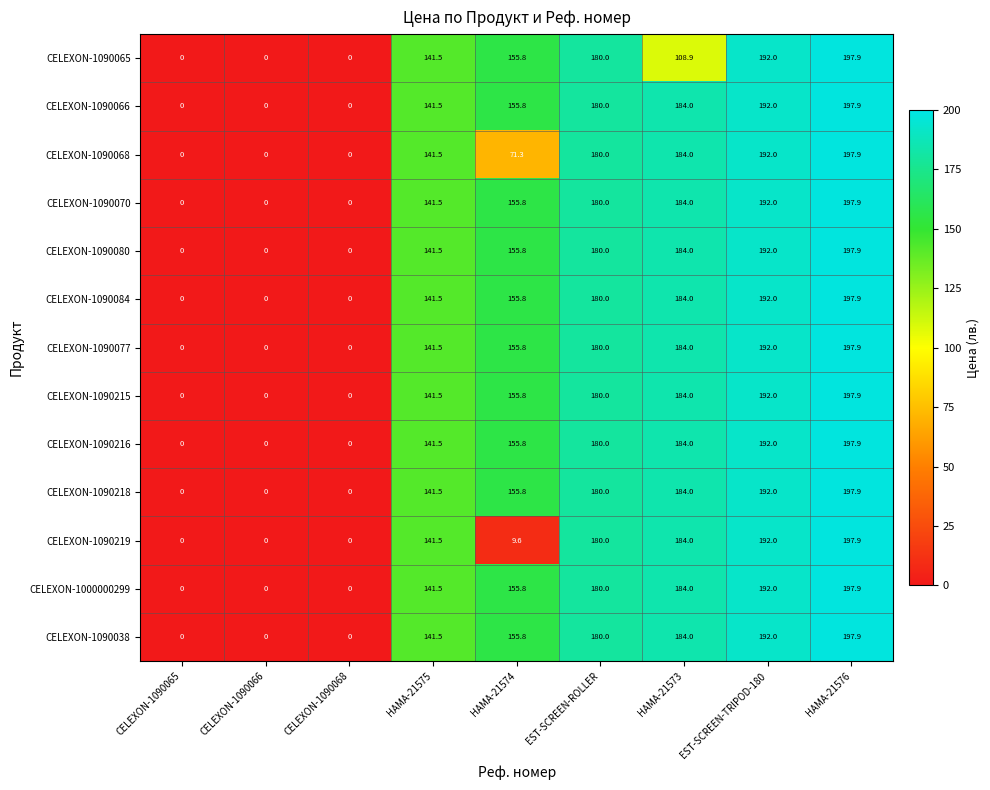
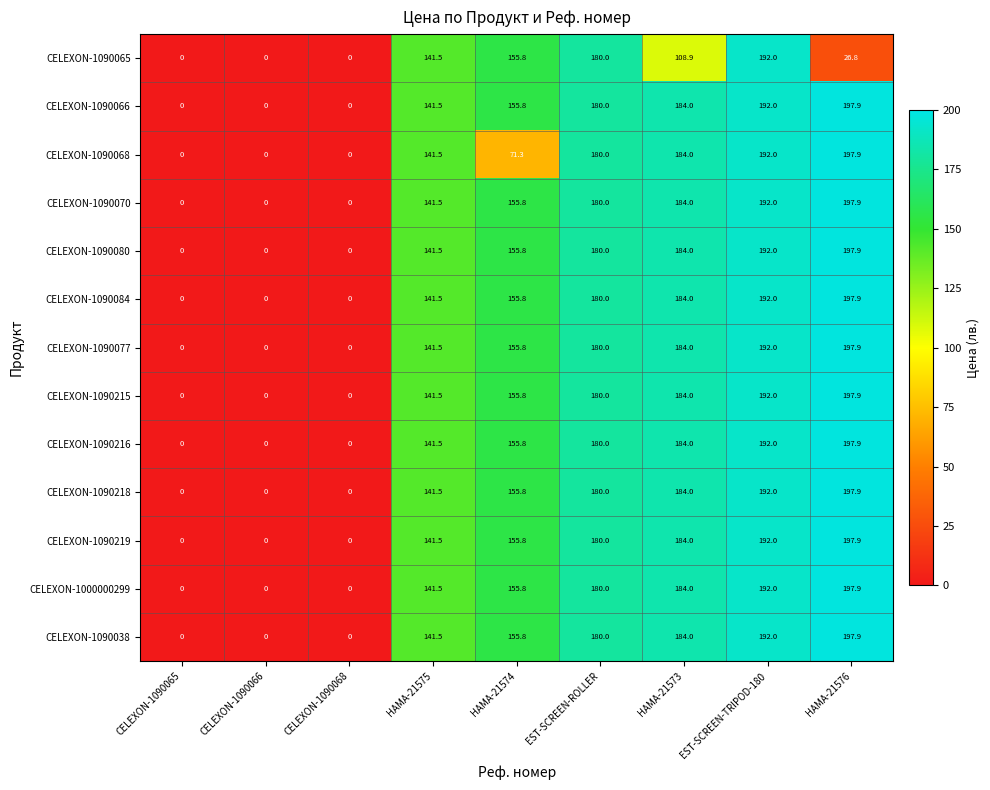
  {
    "CELEXON-1090065": {
      "CELEXON-1090065": 0,
      "CELEXON-1090066": 0,
      "CELEXON-1090068": 0,
      "HAMA-21575": 141.5,
      "HAMA-21574": 155.8,
      "EST-SCREEN-ROLLER": 180.0,
      "HAMA-21573": 108.9,
      "EST-SCREEN-TRIPOD-180": 192.0,
-     "HAMA-21576": 197.9
+     "HAMA-21576": 26.8
    },
    "CELEXON-1090066": {
      "CELEXON-1090065": 0,
      "CELEXON-1090066": 0,
      "CELEXON-1090068": 0,
      "HAMA-21575": 141.5,
      "HAMA-21574": 155.8,
      "EST-SCREEN-ROLLER": 180.0,
      "HAMA-21573": 184.0,
      "EST-SCREEN-TRIPOD-180": 192.0,
      "HAMA-21576": 197.9
    },
    "CELEXON-1090068": {
      "CELEXON-1090065": 0,
      "CELEXON-1090066": 0,
      "CELEXON-1090068": 0,
      "HAMA-21575": 141.5,
      "HAMA-21574": 71.3,
      "EST-SCREEN-ROLLER": 180.0,
      "HAMA-21573": 184.0,
      "EST-SCREEN-TRIPOD-180": 192.0,
      "HAMA-21576": 197.9
    },
    "CELEXON-1090070": {
      "CELEXON-1090065": 0,
      "CELEXON-1090066": 0,
      "CELEXON-1090068": 0,
      "HAMA-21575": 141.5,
      "HAMA-21574": 155.8,
      "EST-SCREEN-ROLLER": 180.0,
      "HAMA-21573": 184.0,
      "EST-SCREEN-TRIPOD-180": 192.0,
      "HAMA-21576": 197.9
    },
    "CELEXON-1090080": {
      "CELEXON-1090065": 0,
      "CELEXON-1090066": 0,
      "CELEXON-1090068": 0,
      "HAMA-21575": 141.5,
      "HAMA-21574": 155.8,
      "EST-SCREEN-ROLLER": 180.0,
      "HAMA-21573": 184.0,
      "EST-SCREEN-TRIPOD-180": 192.0,
      "HAMA-21576": 197.9
    },
    "CELEXON-1090084": {
      "CELEXON-1090065": 0,
      "CELEXON-1090066": 0,
      "CELEXON-1090068": 0,
      "HAMA-21575": 141.5,
      "HAMA-21574": 155.8,
      "EST-SCREEN-ROLLER": 180.0,
      "HAMA-21573": 184.0,
      "EST-SCREEN-TRIPOD-180": 192.0,
      "HAMA-21576": 197.9
    },
    "CELEXON-1090077": {
      "CELEXON-1090065": 0,
      "CELEXON-1090066": 0,
      "CELEXON-1090068": 0,
      "HAMA-21575": 141.5,
      "HAMA-21574": 155.8,
      "EST-SCREEN-ROLLER": 180.0,
      "HAMA-21573": 184.0,
      "EST-SCREEN-TRIPOD-180": 192.0,
      "HAMA-21576": 197.9
    },
    "CELEXON-1090215": {
      "CELEXON-1090065": 0,
      "CELEXON-1090066": 0,
      "CELEXON-1090068": 0,
      "HAMA-21575": 141.5,
      "HAMA-21574": 155.8,
      "EST-SCREEN-ROLLER": 180.0,
      "HAMA-21573": 184.0,
      "EST-SCREEN-TRIPOD-180": 192.0,
      "HAMA-21576": 197.9
    },
    "CELEXON-1090216": {
      "CELEXON-1090065": 0,
      "CELEXON-1090066": 0,
      "CELEXON-1090068": 0,
      "HAMA-21575": 141.5,
      "HAMA-21574": 155.8,
      "EST-SCREEN-ROLLER": 180.0,
      "HAMA-21573": 184.0,
      "EST-SCREEN-TRIPOD-180": 192.0,
      "HAMA-21576": 197.9
    },
    "CELEXON-1090218": {
      "CELEXON-1090065": 0,
      "CELEXON-1090066": 0,
      "CELEXON-1090068": 0,
      "HAMA-21575": 141.5,
      "HAMA-21574": 155.8,
      "EST-SCREEN-ROLLER": 180.0,
      "HAMA-21573": 184.0,
      "EST-SCREEN-TRIPOD-180": 192.0,
      "HAMA-21576": 197.9
    },
    "CELEXON-1090219": {
      "CELEXON-1090065": 0,
      "CELEXON-1090066": 0,
      "CELEXON-1090068": 0,
      "HAMA-21575": 141.5,
-     "HAMA-21574": 9.6,
+     "HAMA-21574": 155.8,
      "EST-SCREEN-ROLLER": 180.0,
      "HAMA-21573": 184.0,
      "EST-SCREEN-TRIPOD-180": 192.0,
      "HAMA-21576": 197.9
    },
    "CELEXON-1000000299": {
      "CELEXON-1090065": 0,
      "CELEXON-1090066": 0,
      "CELEXON-1090068": 0,
      "HAMA-21575": 141.5,
      "HAMA-21574": 155.8,
      "EST-SCREEN-ROLLER": 180.0,
      "HAMA-21573": 184.0,
      "EST-SCREEN-TRIPOD-180": 192.0,
      "HAMA-21576": 197.9
    },
    "CELEXON-1090038": {
      "CELEXON-1090065": 0,
      "CELEXON-1090066": 0,
      "CELEXON-1090068": 0,
      "HAMA-21575": 141.5,
      "HAMA-21574": 155.8,
      "EST-SCREEN-ROLLER": 180.0,
      "HAMA-21573": 184.0,
      "EST-SCREEN-TRIPOD-180": 192.0,
      "HAMA-21576": 197.9
    }
  }
